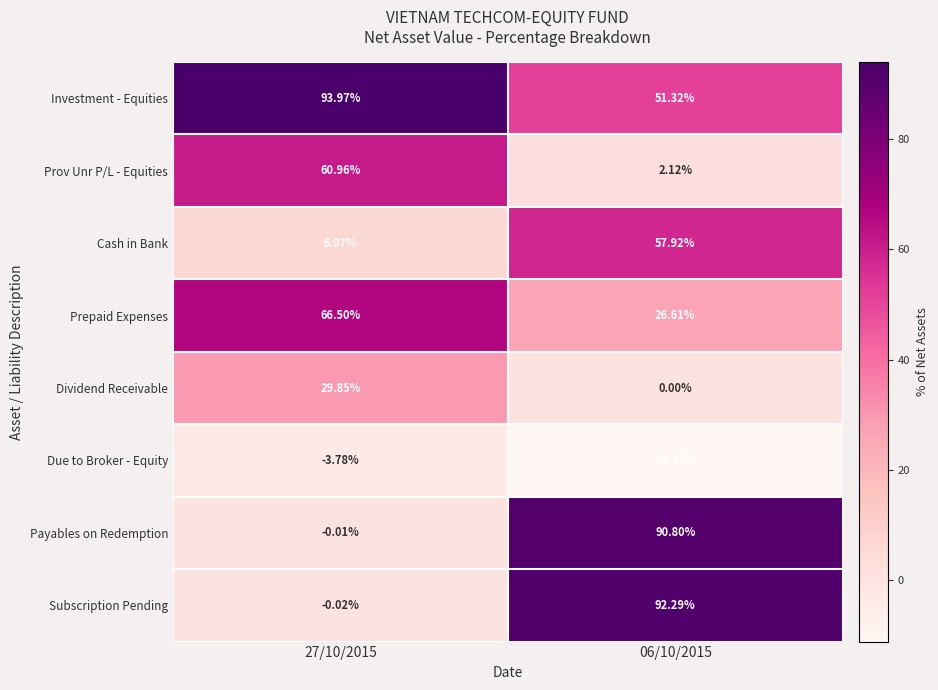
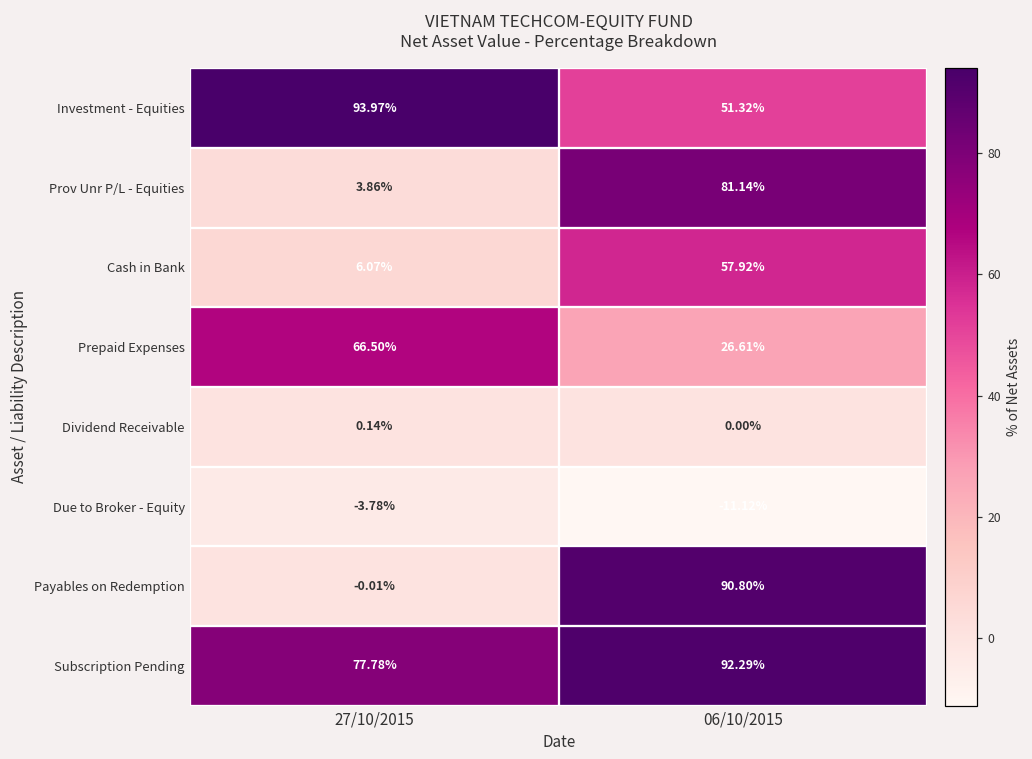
  {
    "Investment - Equities": {
      "27/10/2015": "93.97%",
      "06/10/2015": "51.32%"
    },
    "Prov Unr P/L - Equities": {
-     "27/10/2015": "60.96%",
-     "06/10/2015": "2.12%"
+     "27/10/2015": "3.86%",
+     "06/10/2015": "81.14%"
    },
    "Cash in Bank": {
      "06/10/2015": "57.92%"
    },
    "Prepaid Expenses": {
      "27/10/2015": "66.50%",
      "06/10/2015": "26.61%"
    },
    "Dividend Receivable": {
-     "27/10/2015": "29.85%",
+     "27/10/2015": "0.14%",
      "06/10/2015": "0.00%"
    },
    "Due to Broker - Equity": {
      "27/10/2015": "-3.78%"
    },
    "Payables on Redemption": {
      "27/10/2015": "-0.01%",
      "06/10/2015": "90.80%"
    },
    "Subscription Pending": {
-     "27/10/2015": "-0.02%",
+     "27/10/2015": "77.78%",
      "06/10/2015": "92.29%"
    }
  }
